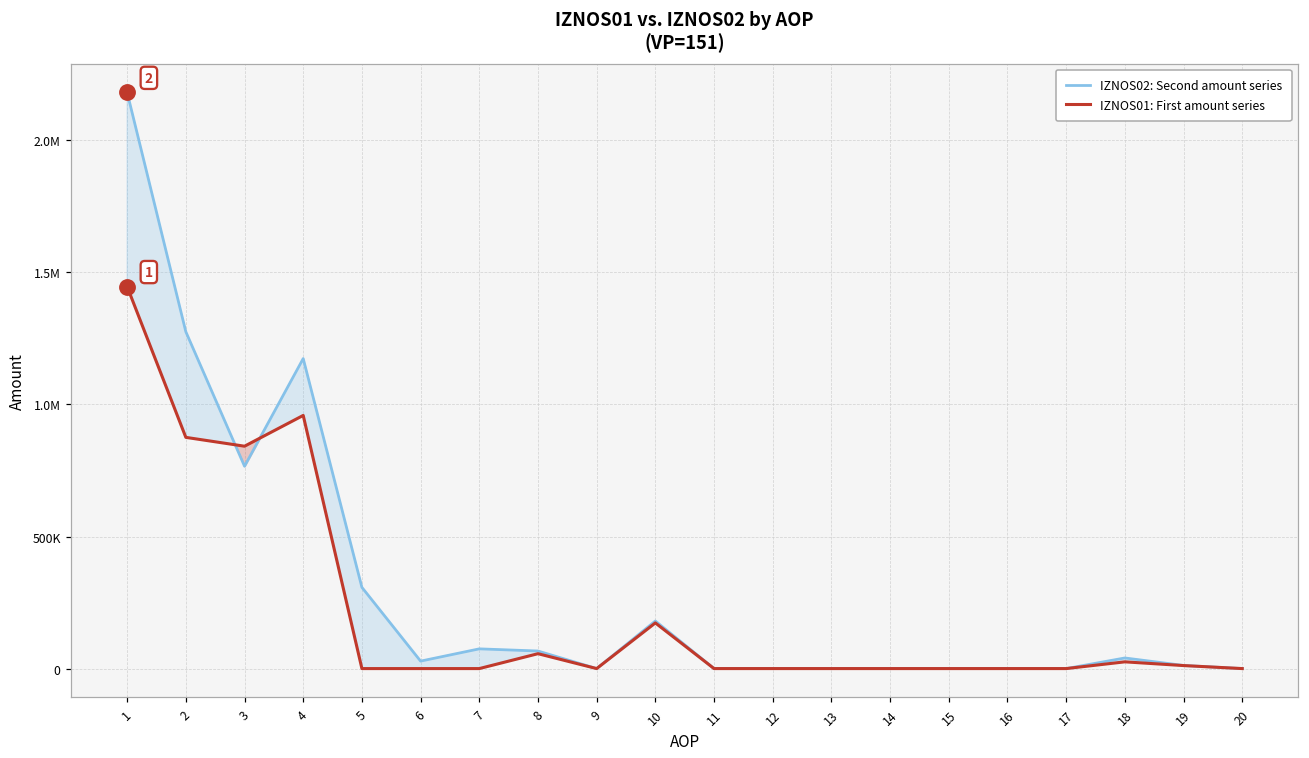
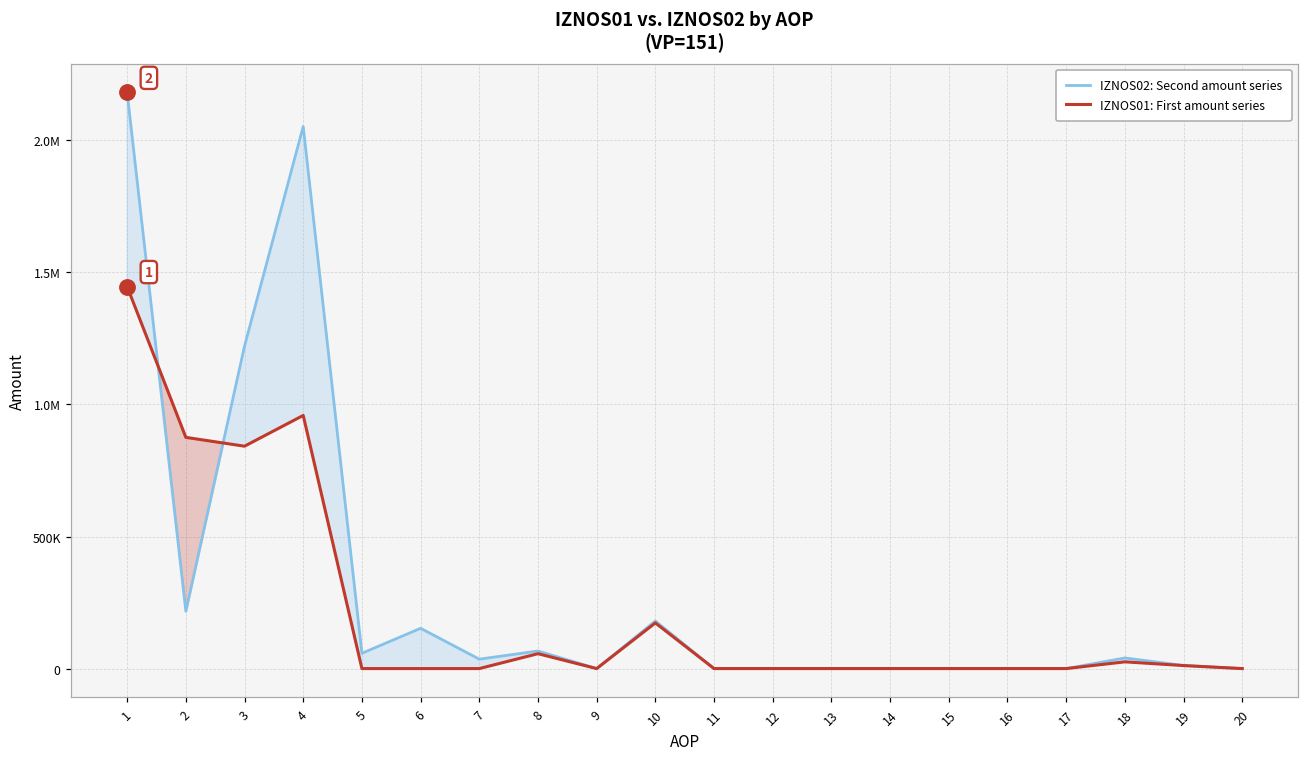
  {
    "IZNOS02: Second amount series": {
-     "2": 1280000,
-     "3": 770000,
-     "4": 1170000,
-     "5": 310000,
-     "6": 30000,
-     "7": 70000,
+     "2": 220000,
+     "3": 1220000,
+     "4": 2050000,
+     "5": 60000,
+     "6": 150000,
+     "7": 40000,
      "18": 40000
    }
  }
